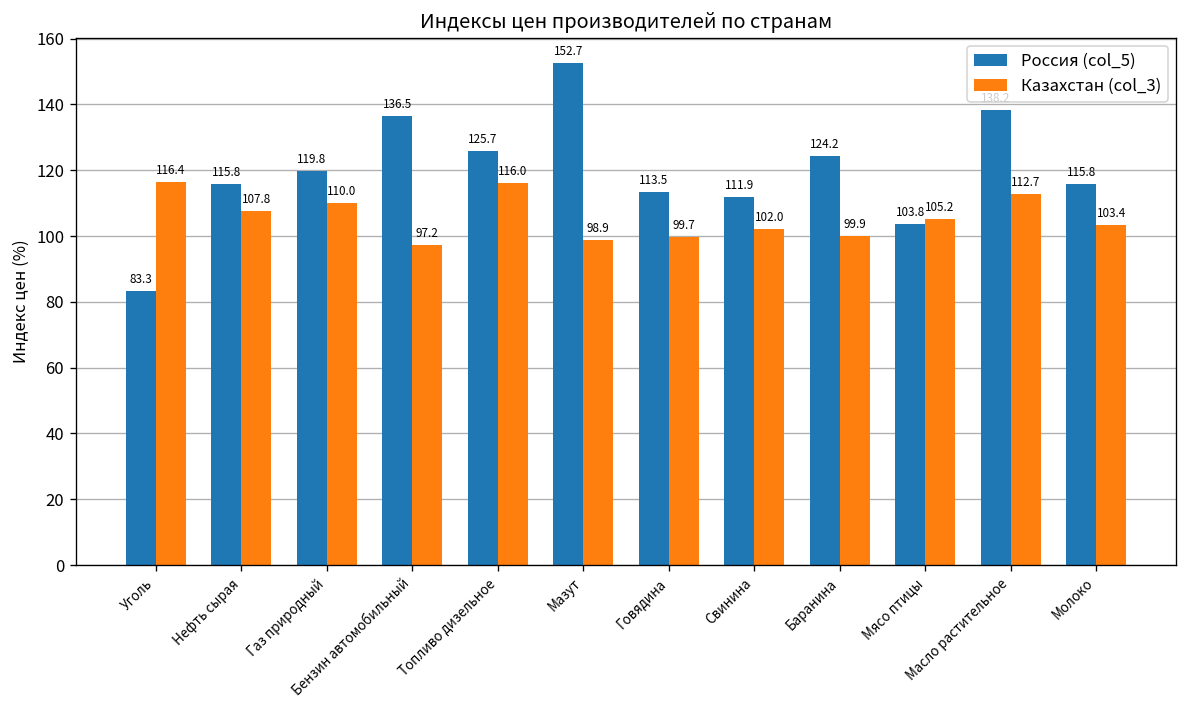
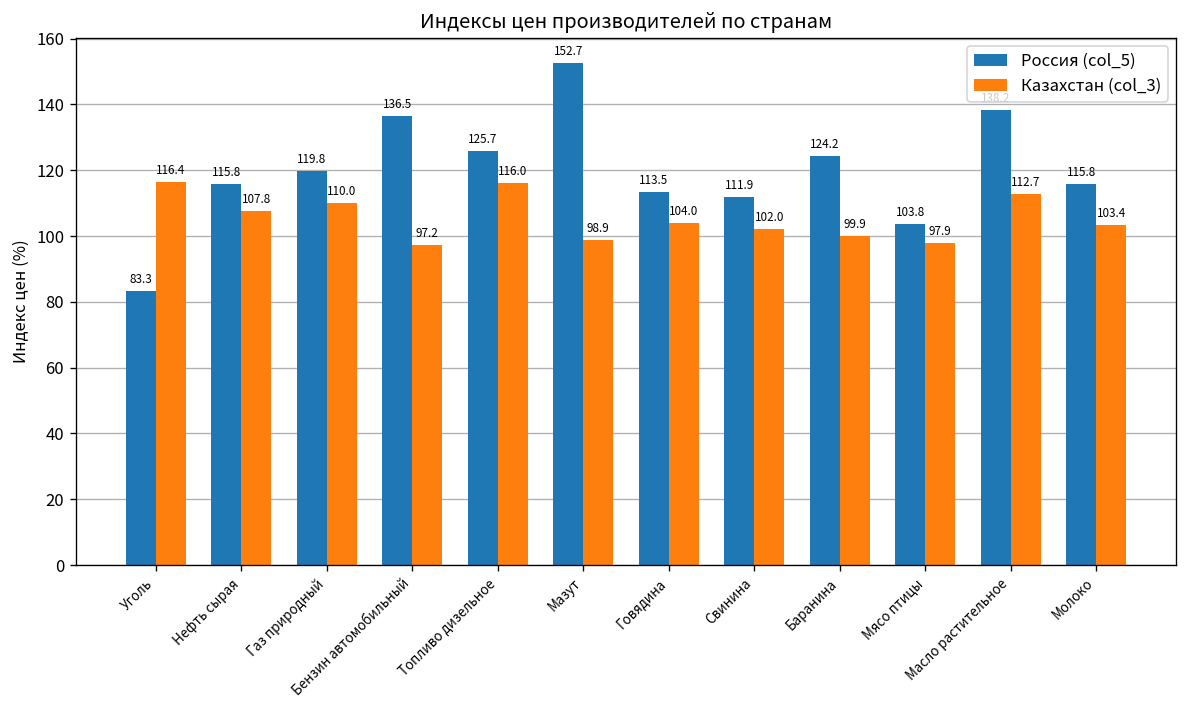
  {
    "Россия (col_5)": {
      "Уголь": 83.3,
      "Нефть сырая": 115.8,
      "Газ природный": 119.8,
      "Бензин автомобильный": 136.5,
      "Топливо дизельное": 125.7,
      "Мазут": 152.7,
      "Говядина": 113.5,
      "Свинина": 111.9,
      "Баранина": 124.2,
      "Мясо птицы": 103.8,
      "Молоко": 115.8
    },
    "Казахстан (col_3)": {
      "Уголь": 116.4,
      "Нефть сырая": 107.8,
      "Газ природный": 110.0,
      "Бензин автомобильный": 97.2,
      "Топливо дизельное": 116.0,
      "Мазут": 98.9,
-     "Говядина": 99.7,
+     "Говядина": 104.0,
      "Свинина": 102.0,
      "Баранина": 99.9,
-     "Мясо птицы": 105.2,
+     "Мясо птицы": 97.9,
      "Масло растительное": 112.7,
      "Молоко": 103.4
    }
  }
